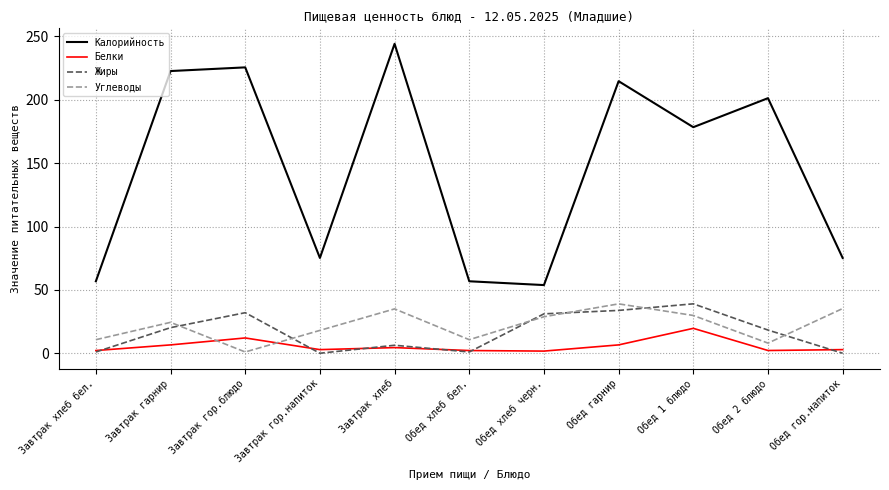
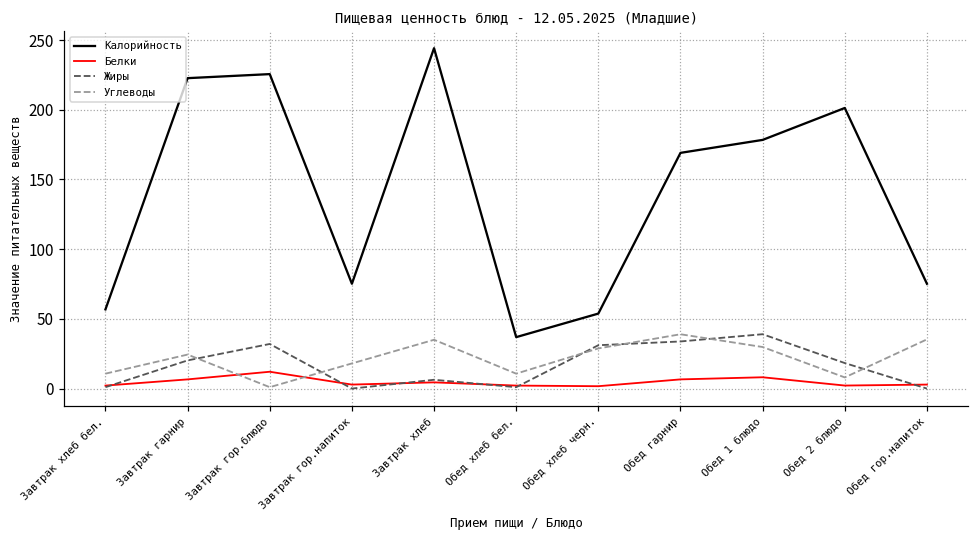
  {
    "Калорийность": {
      "Завтрак хлеб бел.": 57,
      "Завтрак гарнир": 223,
      "Завтрак гор.блюдо": 226,
      "Завтрак гор.напиток": 75,
      "Завтрак хлеб": 244,
-     "Обед хлеб бел.": 57,
+     "Обед хлеб бел.": 37,
      "Обед хлеб черн.": 54,
-     "Обед гарнир": 215,
+     "Обед гарнир": 169,
      "Обед 1 блюдо": 178,
      "Обед 2 блюдо": 201,
      "Обед гор.напиток": 75
    },
    "Белки": {
      "Завтрак гарнир": 7,
      "Завтрак гор.блюдо": 12,
      "Завтрак гор.напиток": 3,
      "Обед хлеб черн.": 2,
      "Обед гарнир": 7,
-     "Обед 1 блюдо": 20,
+     "Обед 1 блюдо": 8,
      "Обед 2 блюдо": 2,
      "Обед гор.напиток": 3
    },
    "Жиры": {
      "Завтрак гарнир": 20,
      "Завтрак гор.блюдо": 32,
      "Завтрак гор.напиток": 0,
      "Обед хлеб черн.": 31,
      "Обед гарнир": 34,
      "Обед 1 блюдо": 39,
      "Обед 2 блюдо": 18,
      "Обед гор.напиток": 0
    },
    "Углеводы": {
      "Завтрак хлеб бел.": 11,
      "Завтрак гарнир": 24,
      "Завтрак гор.блюдо": 1,
      "Завтрак гор.напиток": 18,
      "Завтрак хлеб": 35,
      "Обед хлеб бел.": 11,
      "Обед хлеб черн.": 29,
      "Обед гарнир": 39,
      "Обед 1 блюдо": 30,
      "Обед 2 блюдо": 8,
      "Обед гор.напиток": 35
    }
  }
